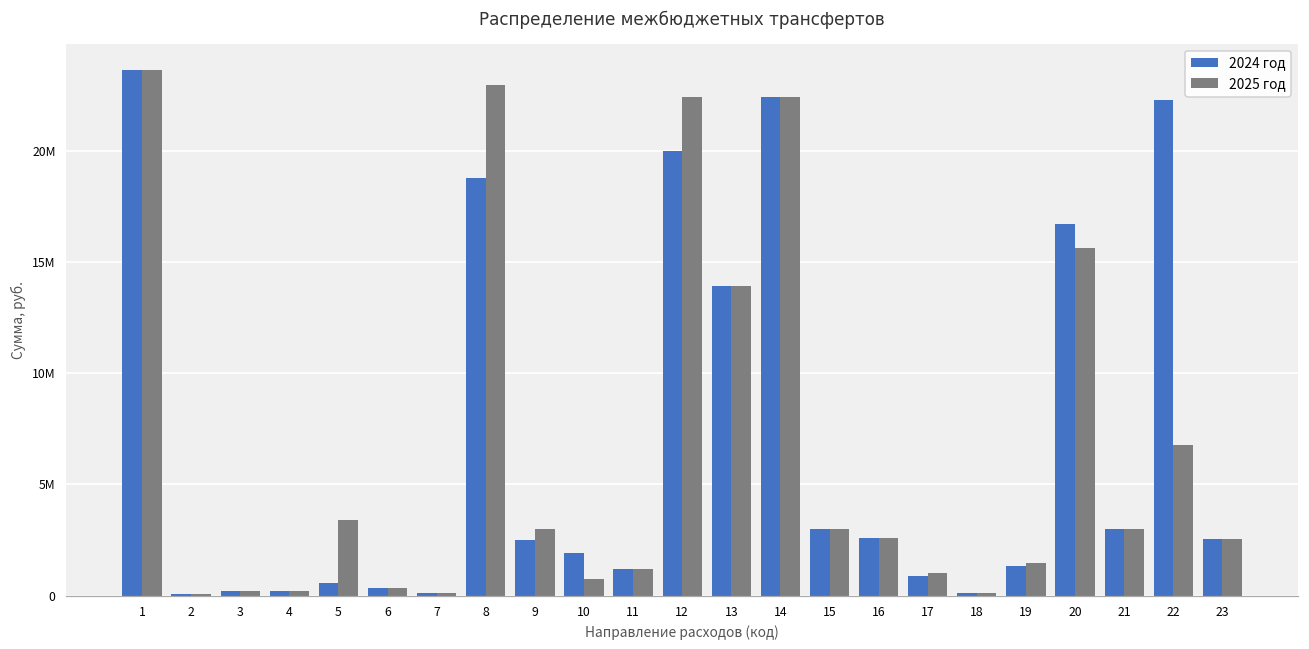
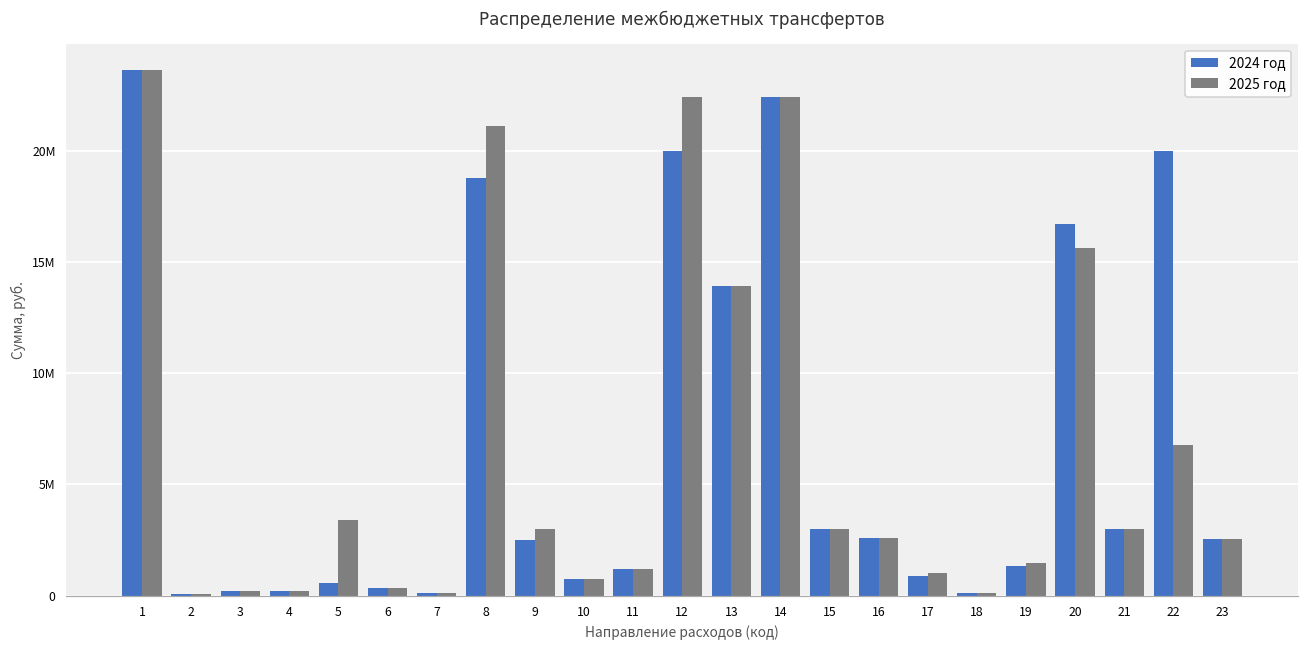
  {
    "2024 год": {
      "1": 23600000,
      "3": 200000,
      "4": 200000,
      "5": 600000,
      "6": 300000,
      "8": 18800000,
      "9": 2500000,
-     "10": 1900000,
+     "10": 700000,
      "11": 1200000,
      "12": 20000000,
      "13": 13900000,
      "14": 22400000,
      "15": 3000000,
      "16": 2600000,
      "17": 900000,
      "19": 1400000,
      "20": 16700000,
      "21": 3000000,
-     "22": 22300000,
+     "22": 20000000,
      "23": 2500000
    },
    "2025 год": {
      "1": 23600000,
      "3": 200000,
      "4": 200000,
      "5": 3400000,
      "6": 300000,
-     "8": 23000000,
+     "8": 21100000,
      "9": 3000000,
      "10": 700000,
      "11": 1200000,
      "12": 22400000,
      "13": 13900000,
      "14": 22400000,
      "15": 3000000,
      "16": 2600000,
      "17": 1000000,
      "19": 1500000,
      "20": 15600000,
      "21": 3000000,
      "22": 6700000,
      "23": 2500000
    }
  }
